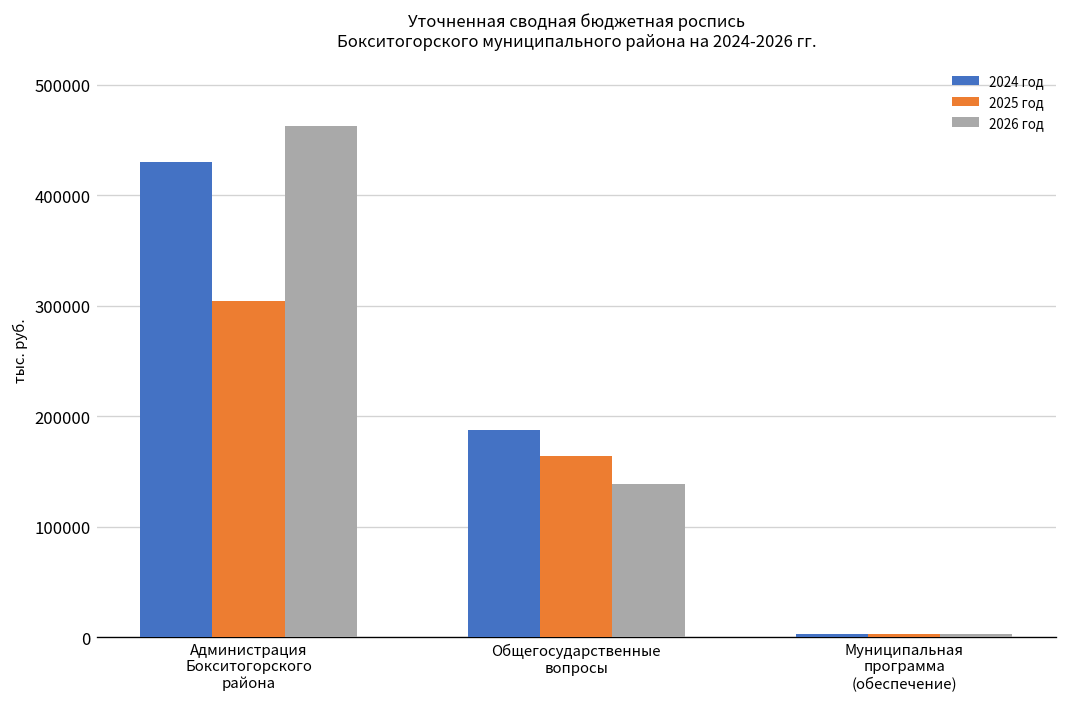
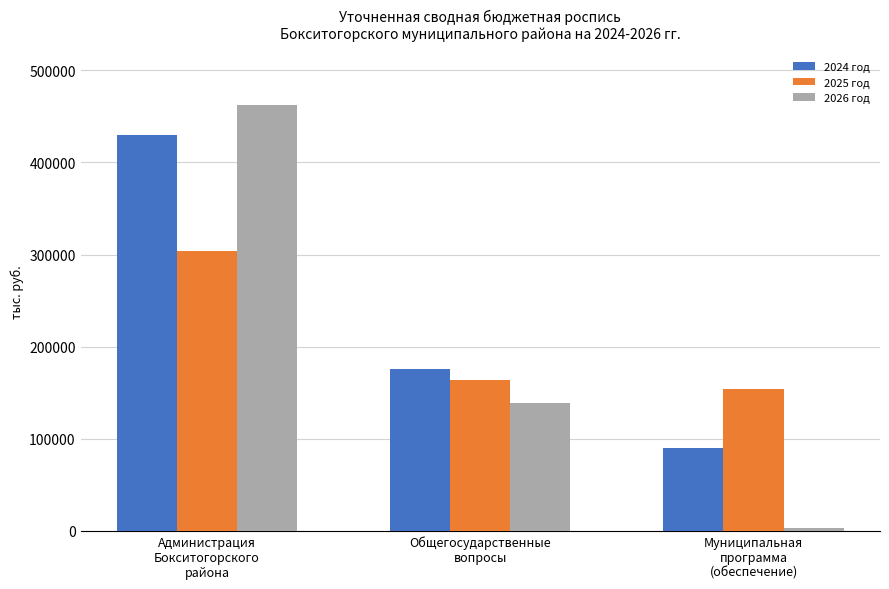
  {
    "2024 год": {
      "Администрация Бокситогорского района": 430000,
-     "Общегосударственные вопросы": 190000,
-     "Муниципальная программа (обеспечение)": 0
+     "Общегосударственные вопросы": 180000,
+     "Муниципальная программа (обеспечение)": 90000
    },
    "2025 год": {
      "Администрация Бокситогорского района": 300000,
      "Общегосударственные вопросы": 160000,
-     "Муниципальная программа (обеспечение)": 0
+     "Муниципальная программа (обеспечение)": 150000
    },
    "2026 год": {
      "Администрация Бокситогорского района": 460000,
      "Общегосударственные вопросы": 140000,
      "Муниципальная программа (обеспечение)": 0
    }
  }
